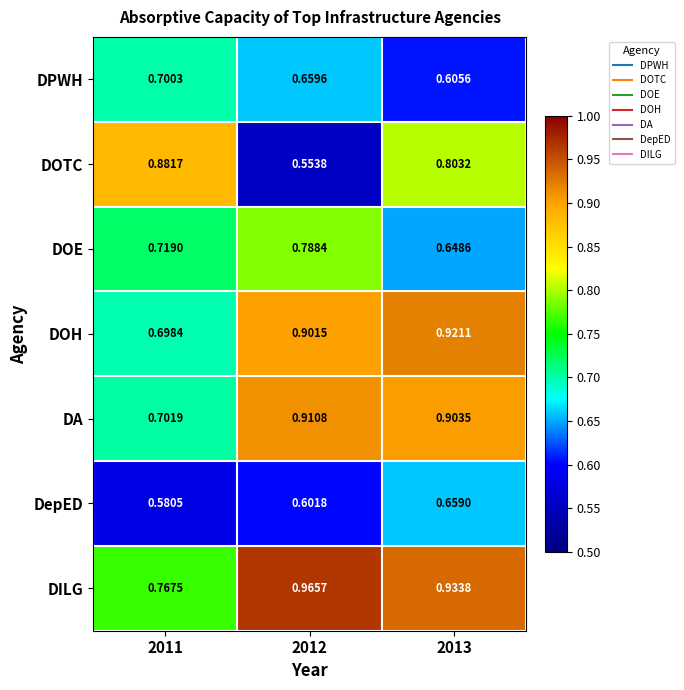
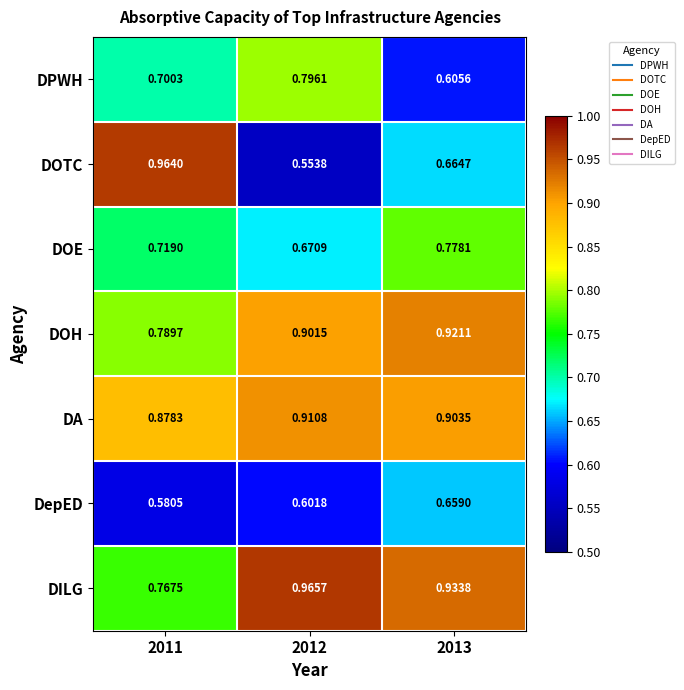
  {
    "DPWH": {
      "2011": 0.7003,
-     "2012": 0.6596,
+     "2012": 0.7961,
      "2013": 0.6056
    },
    "DOTC": {
-     "2011": 0.8817,
+     "2011": 0.9640,
      "2012": 0.5538,
-     "2013": 0.8032
+     "2013": 0.6647
    },
    "DOE": {
      "2011": 0.7190,
-     "2012": 0.7884,
-     "2013": 0.6486
+     "2012": 0.6709,
+     "2013": 0.7781
    },
    "DOH": {
-     "2011": 0.6984,
+     "2011": 0.7897,
      "2012": 0.9015,
      "2013": 0.9211
    },
    "DA": {
-     "2011": 0.7019,
+     "2011": 0.8783,
      "2012": 0.9108,
      "2013": 0.9035
    },
    "DepED": {
      "2011": 0.5805,
      "2012": 0.6018,
      "2013": 0.6590
    },
    "DILG": {
      "2011": 0.7675,
      "2012": 0.9657,
      "2013": 0.9338
    }
  }
